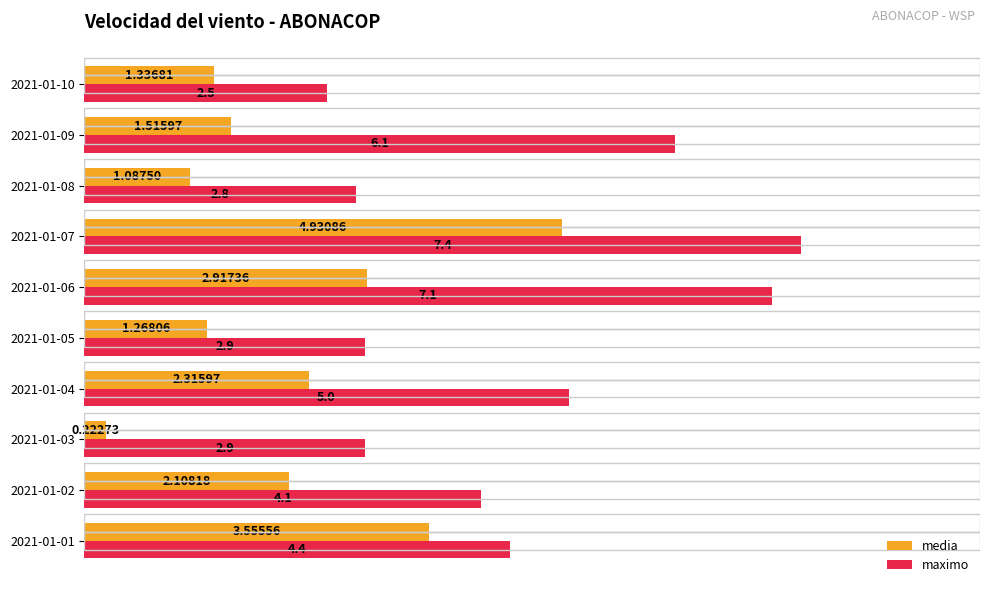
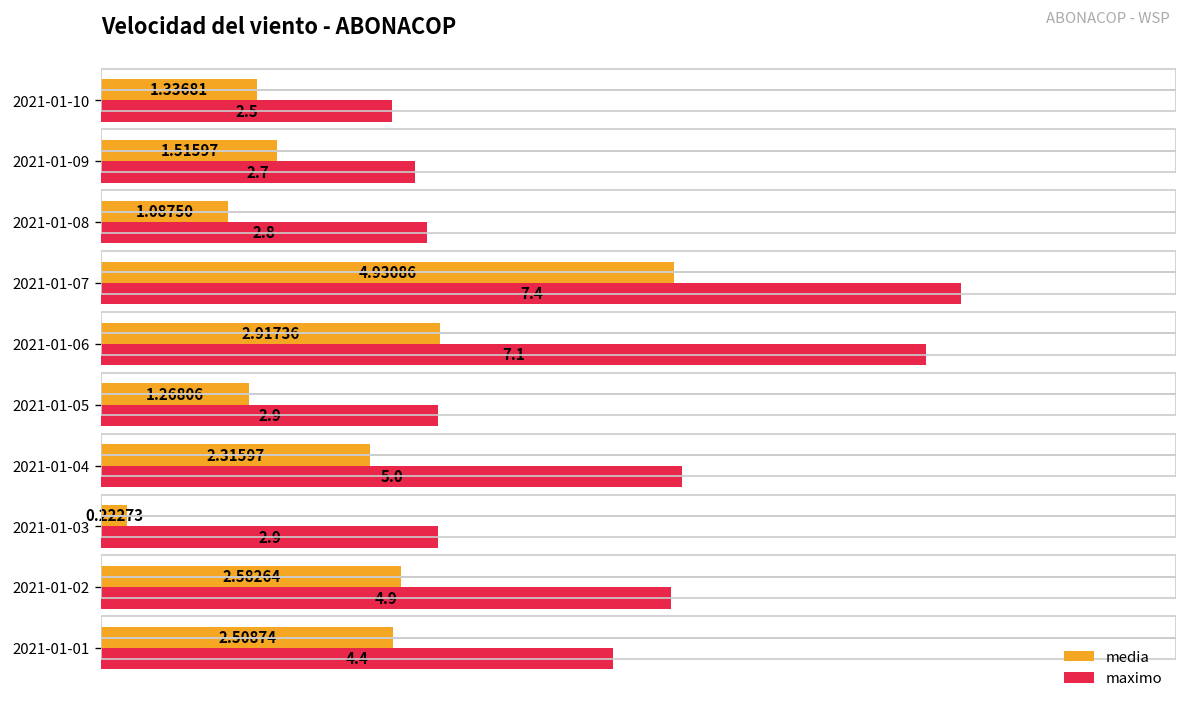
  {
    "media": {
      "2021-01-10": 1.33681,
      "2021-01-09": 1.51597,
      "2021-01-08": 1.08750,
      "2021-01-07": 4.93086,
      "2021-01-06": 2.91736,
      "2021-01-05": 1.26806,
      "2021-01-04": 2.31597,
      "2021-01-03": 0.22273,
-     "2021-01-02": 2.10818,
-     "2021-01-01": 3.55556
+     "2021-01-02": 2.58264,
+     "2021-01-01": 2.50874
    },
    "maximo": {
      "2021-01-10": 2.5,
-     "2021-01-09": 6.1,
+     "2021-01-09": 2.7,
      "2021-01-08": 2.8,
      "2021-01-07": 7.4,
      "2021-01-06": 7.1,
      "2021-01-05": 2.9,
      "2021-01-04": 5.0,
      "2021-01-03": 2.9,
-     "2021-01-02": 4.1,
+     "2021-01-02": 4.9,
      "2021-01-01": 4.4
    }
  }
